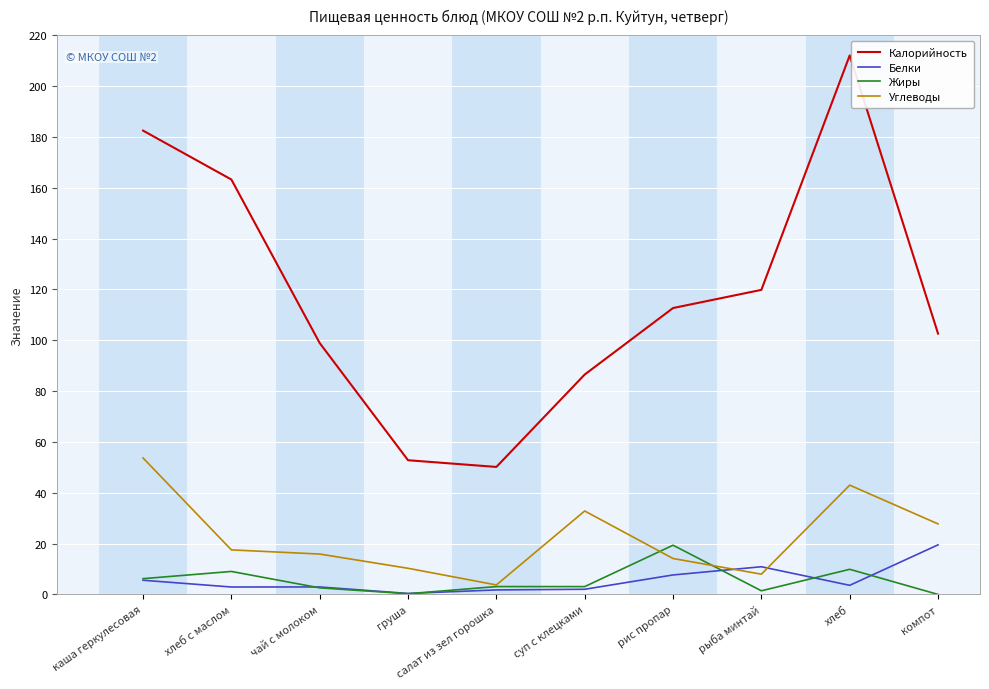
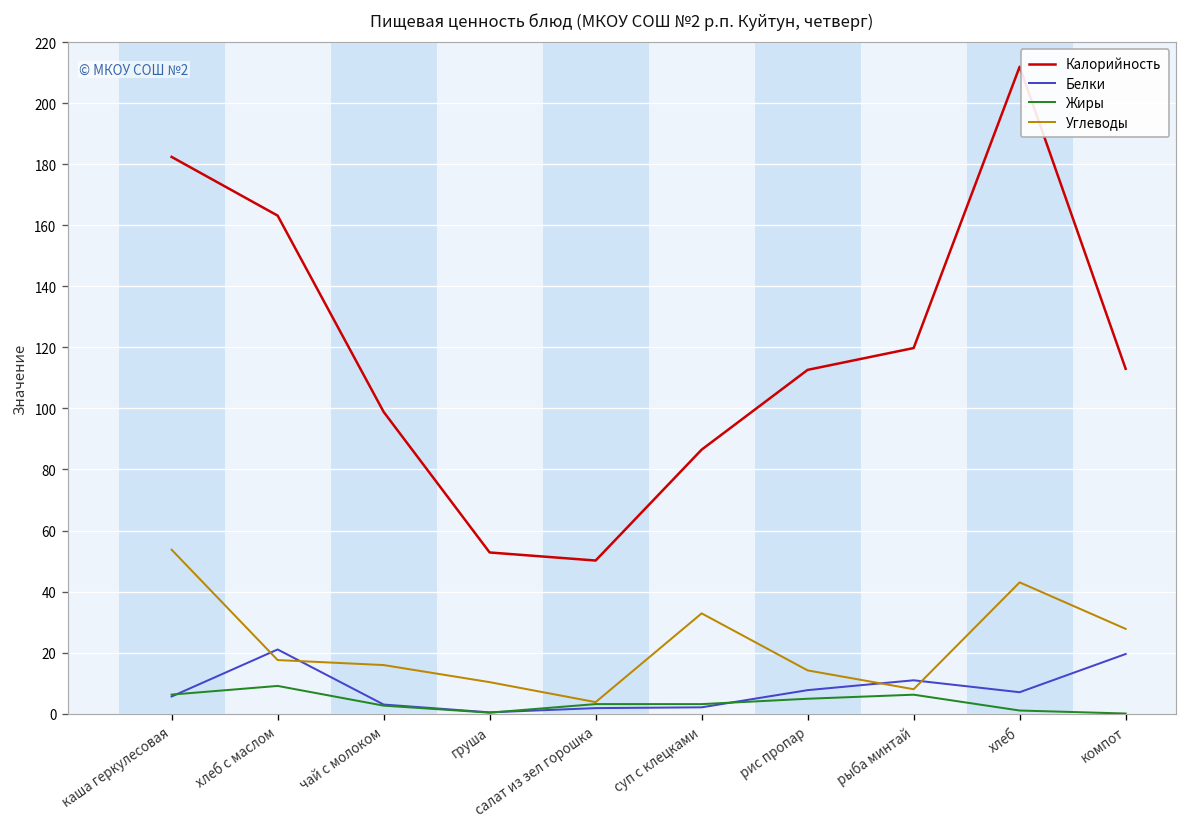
  {
    "Калорийность": {
      "каша геркулесовая": 182,
      "хлеб с маслом": 163,
      "чай с молоком": 99,
      "груша": 53,
      "салат из зел горошка": 50,
      "суп с клецками": 87,
      "рис пропар": 113,
      "рыба минтай": 120,
      "хлеб": 212,
-     "компот": 103
+     "компот": 113
    },
    "Белки": {
-     "хлеб с маслом": 3,
+     "хлеб с маслом": 21,
      "салат из зел горошка": 2,
      "суп с клецками": 2,
      "рис пропар": 8,
      "рыба минтай": 11,
-     "хлеб": 4,
+     "хлеб": 7,
      "компот": 20
    },
    "Жиры": {
      "хлеб с маслом": 9,
      "суп с клецками": 3,
-     "рис пропар": 19,
-     "рыба минтай": 1,
-     "хлеб": 10,
+     "рис пропар": 5,
+     "рыба минтай": 6,
+     "хлеб": 1,
      "компот": 0
    },
    "Углеводы": {
      "каша геркулесовая": 54,
      "хлеб с маслом": 18,
      "чай с молоком": 16,
      "груша": 10,
      "суп с клецками": 33,
      "рис пропар": 14,
      "рыба минтай": 8,
      "хлеб": 43,
      "компот": 28
    }
  }
